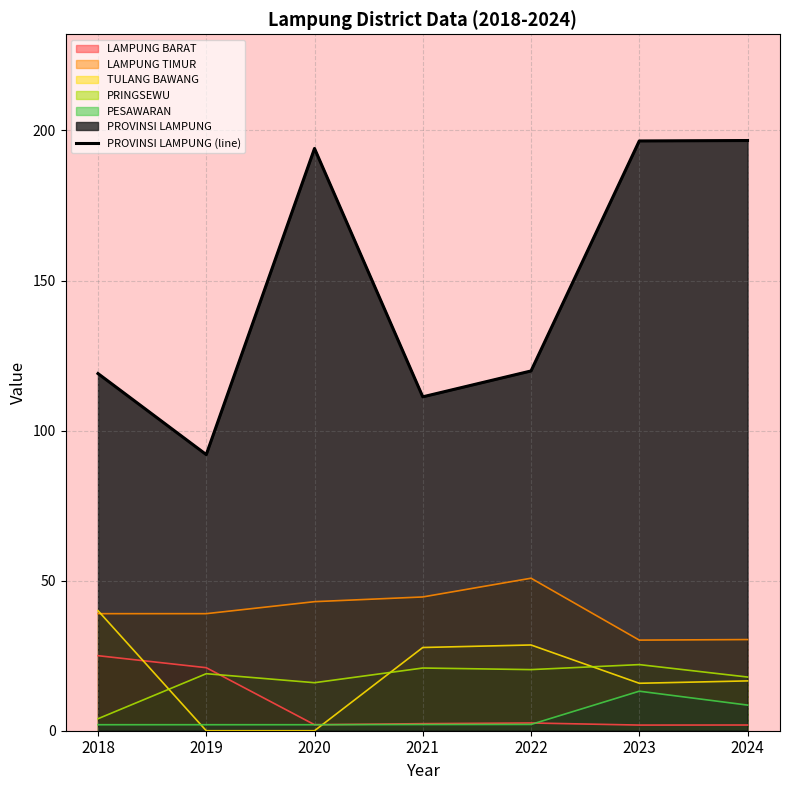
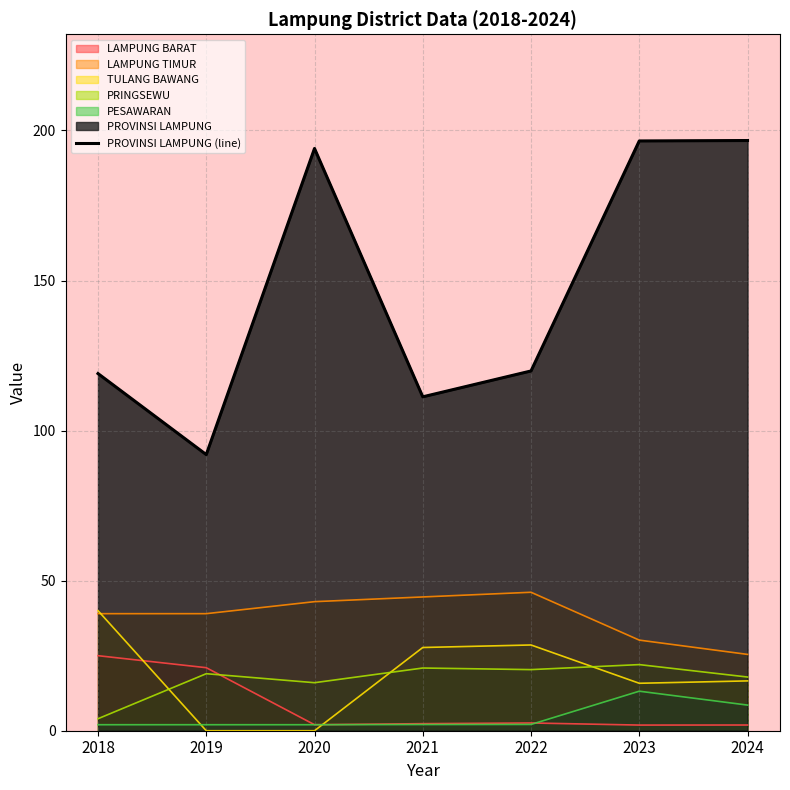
  {
    "LAMPUNG BARAT": {
      "2018": 25,
      "2019": 21,
      "2023": 2,
      "2024": 2
    },
    "LAMPUNG TIMUR": {
      "2018": 39,
      "2019": 39,
      "2020": 43,
      "2021": 45,
-     "2022": 51,
+     "2022": 46,
      "2023": 30,
-     "2024": 30
+     "2024": 25
    },
    "TULANG BAWANG": {
      "2018": 40,
      "2019": 0,
      "2020": 0,
      "2021": 28,
      "2022": 29,
      "2023": 16,
      "2024": 17
    },
    "PRINGSEWU": {
      "2018": 4,
      "2019": 19,
      "2020": 16,
      "2021": 21,
      "2022": 20,
      "2023": 22,
      "2024": 18
    },
    "PESAWARAN": {
      "2018": 2,
      "2019": 2,
      "2023": 13,
      "2024": 9
    },
    "PROVINSI LAMPUNG": {
      "2018": 119,
      "2019": 92,
      "2020": 194,
      "2021": 111,
      "2022": 120,
      "2023": 197,
      "2024": 197
    }
  }
